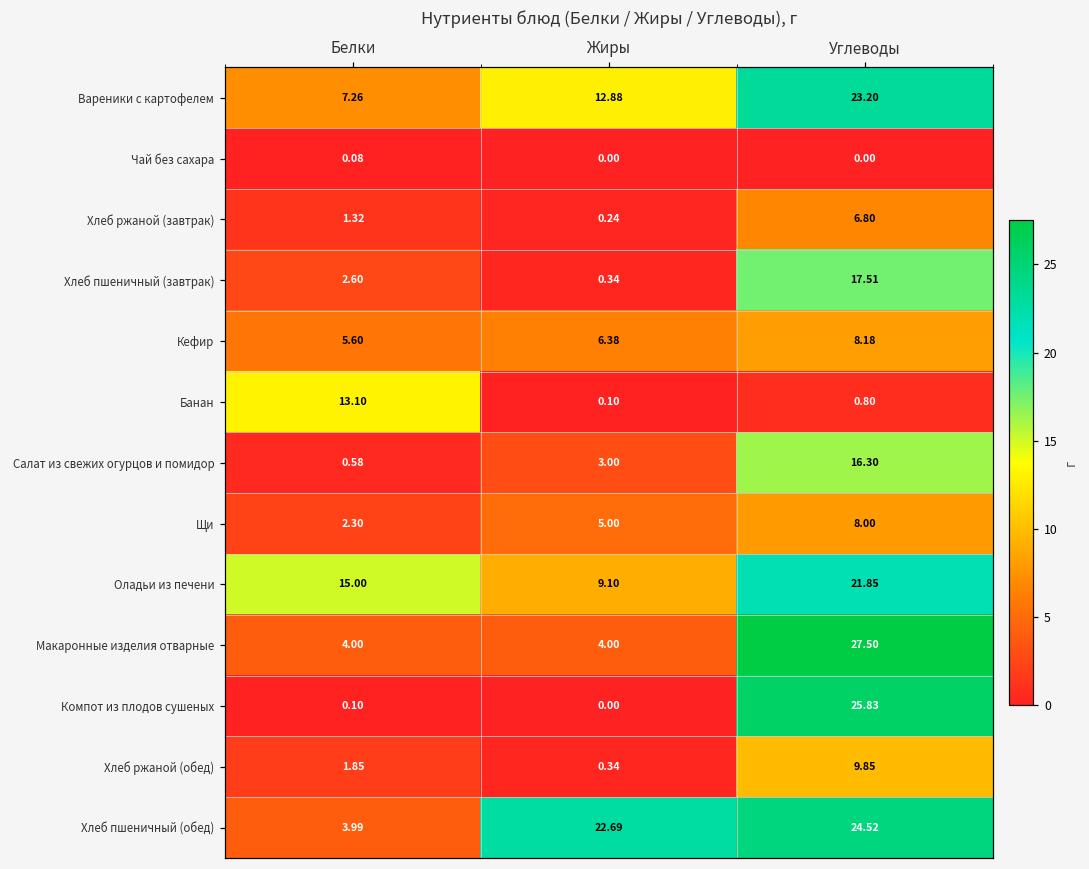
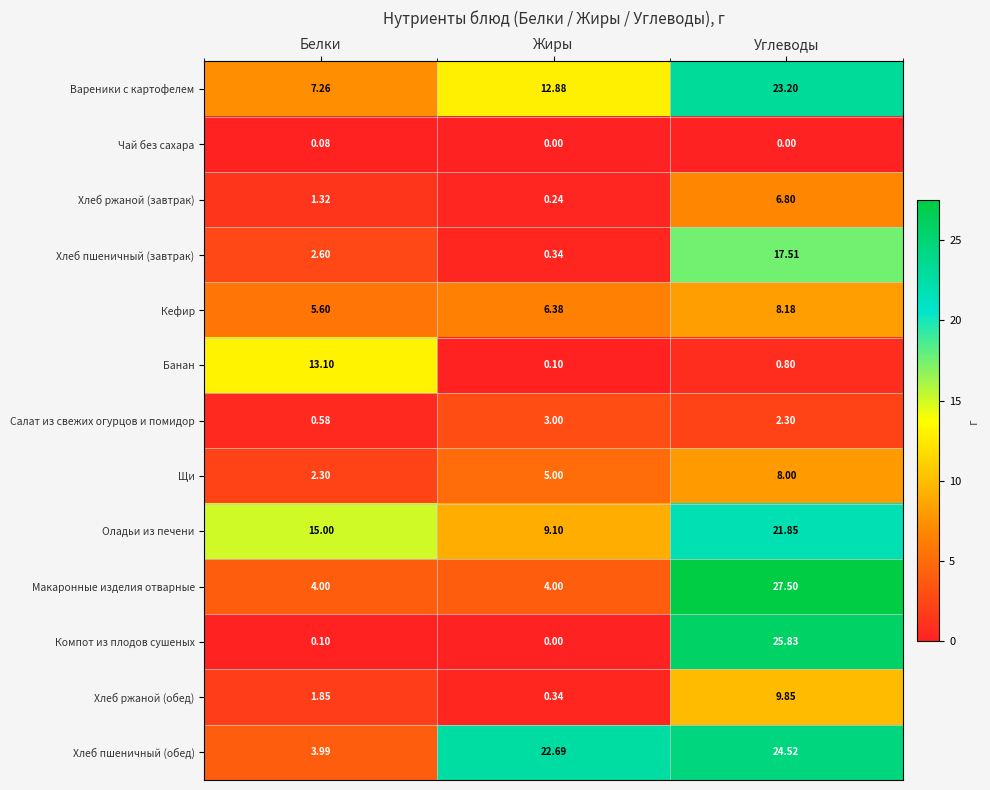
  {
    "Вареники с картофелем": {
      "Белки": 7.26,
      "Жиры": 12.88,
      "Углеводы": 23.20
    },
    "Чай без сахара": {
      "Белки": 0.08,
      "Жиры": 0.00,
      "Углеводы": 0.00
    },
    "Хлеб ржаной (завтрак)": {
      "Белки": 1.32,
      "Жиры": 0.24,
      "Углеводы": 6.80
    },
    "Хлеб пшеничный (завтрак)": {
      "Белки": 2.60,
      "Жиры": 0.34,
      "Углеводы": 17.51
    },
    "Кефир": {
      "Белки": 5.60,
      "Жиры": 6.38,
      "Углеводы": 8.18
    },
    "Банан": {
      "Белки": 13.10,
      "Жиры": 0.10,
      "Углеводы": 0.80
    },
    "Салат из свежих огурцов и помидор": {
      "Белки": 0.58,
      "Жиры": 3.00,
-     "Углеводы": 16.30
+     "Углеводы": 2.30
    },
    "Щи": {
      "Белки": 2.30,
      "Жиры": 5.00,
      "Углеводы": 8.00
    },
    "Оладьи из печени": {
      "Белки": 15.00,
      "Жиры": 9.10,
      "Углеводы": 21.85
    },
    "Макаронные изделия отварные": {
      "Белки": 4.00,
      "Жиры": 4.00,
      "Углеводы": 27.50
    },
    "Компот из плодов сушеных": {
      "Белки": 0.10,
      "Жиры": 0.00,
      "Углеводы": 25.83
    },
    "Хлеб ржаной (обед)": {
      "Белки": 1.85,
      "Жиры": 0.34,
      "Углеводы": 9.85
    },
    "Хлеб пшеничный (обед)": {
      "Белки": 3.99,
      "Жиры": 22.69,
      "Углеводы": 24.52
    }
  }
